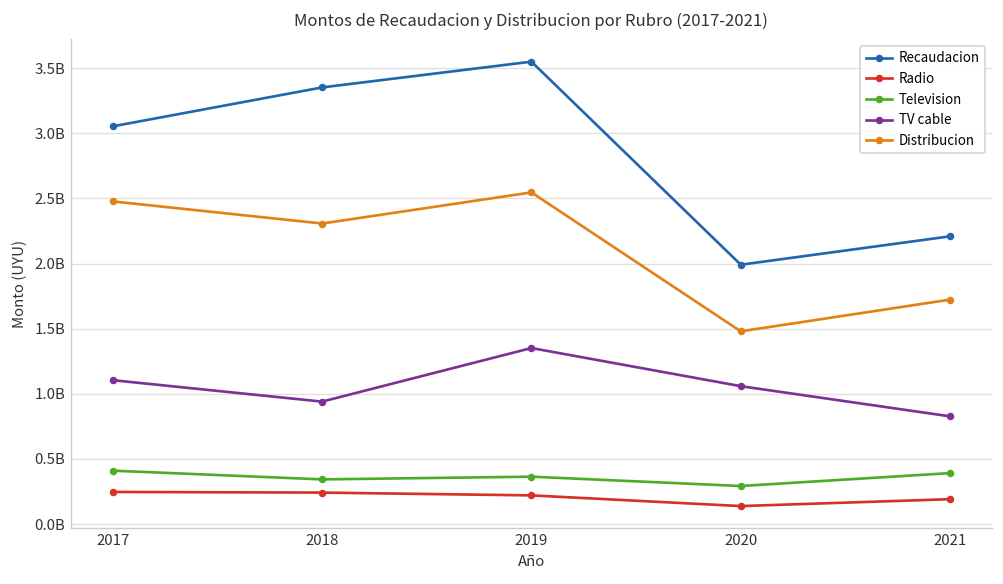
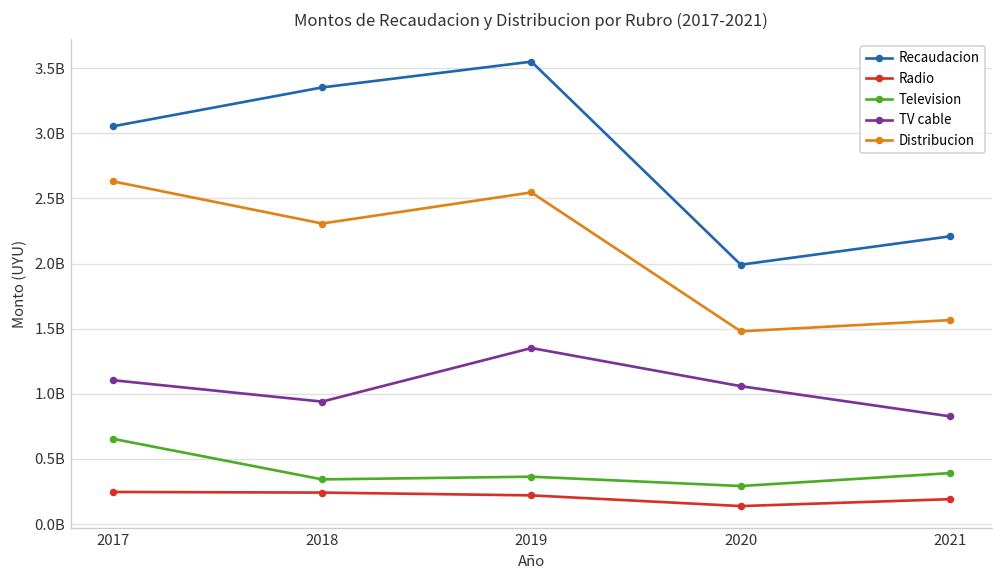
  {
    "Recaudacion": {
      "2017": 3050000000,
      "2018": 3350000000,
      "2019": 3550000000,
      "2020": 1990000000,
      "2021": 2210000000
    },
    "Radio": {
      "2017": 250000000,
      "2018": 240000000,
      "2019": 220000000,
      "2020": 140000000,
      "2021": 190000000
    },
    "Television": {
-     "2017": 410000000,
+     "2017": 650000000,
      "2018": 340000000,
      "2019": 360000000,
      "2020": 290000000,
      "2021": 390000000
    },
    "TV cable": {
      "2017": 1100000000,
      "2018": 940000000,
      "2019": 1350000000,
      "2020": 1060000000,
      "2021": 830000000
    },
    "Distribucion": {
-     "2017": 2480000000,
+     "2017": 2630000000,
      "2018": 2310000000,
      "2019": 2550000000,
      "2020": 1480000000,
-     "2021": 1720000000
+     "2021": 1570000000
    }
  }
